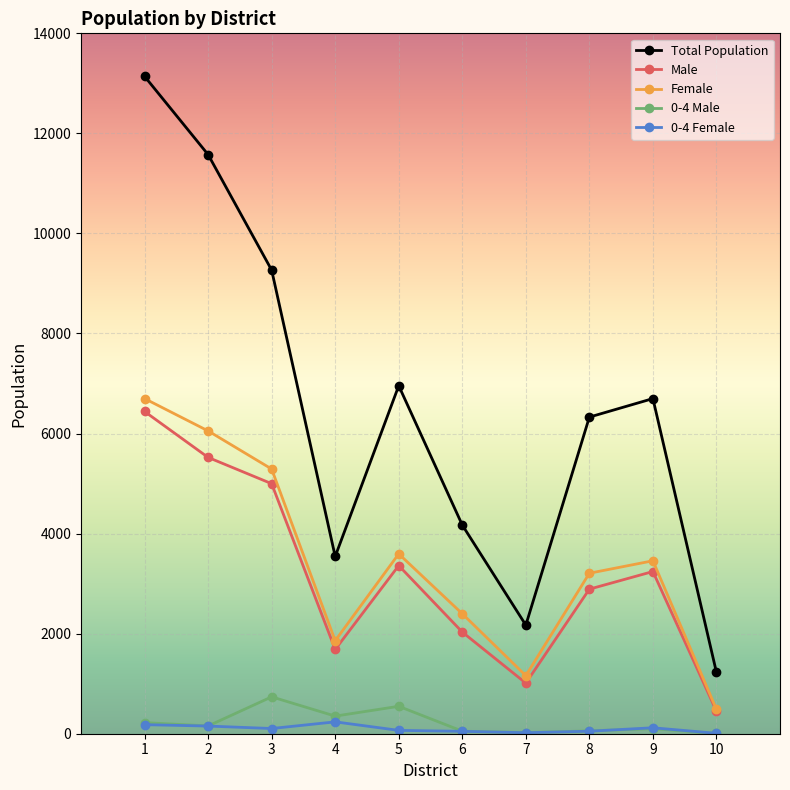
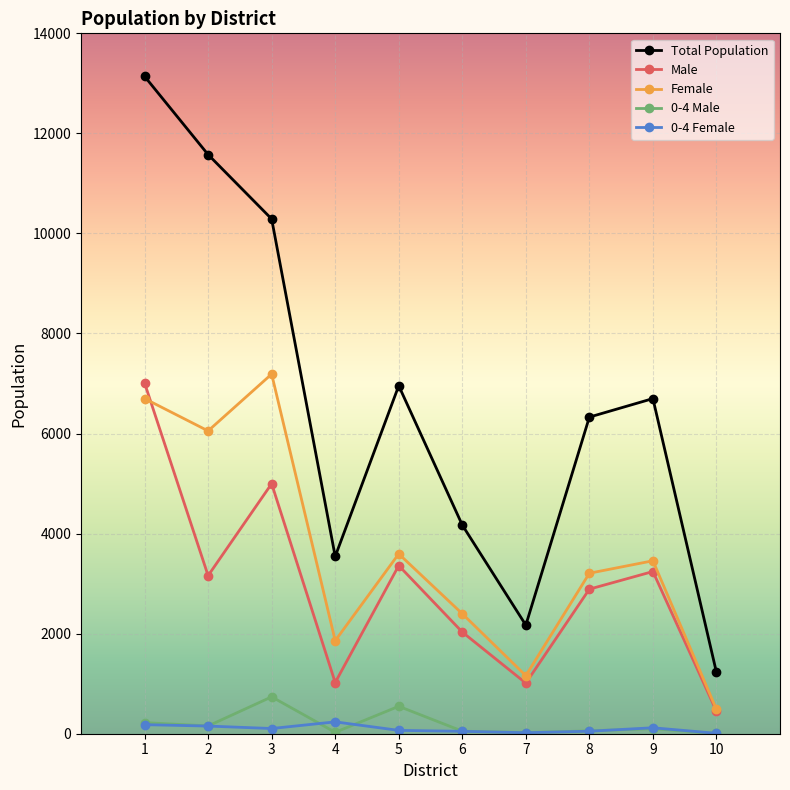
  {
    "Total Population": {
      "1": 13100,
      "2": 11600,
-     "3": 9300,
+     "3": 10300,
      "4": 3500,
      "5": 7000,
      "6": 4200,
      "7": 2200,
      "8": 6300,
      "9": 6700,
      "10": 1200
    },
    "Male": {
-     "1": 6400,
-     "2": 5500,
+     "1": 7000,
+     "2": 3200,
      "3": 5000,
-     "4": 1700,
+     "4": 1000,
      "5": 3400,
      "6": 2000,
      "7": 1000,
      "8": 2900,
      "9": 3200
    },
    "Female": {
      "1": 6700,
      "2": 6100,
-     "3": 5300,
+     "3": 7200,
      "4": 1900,
      "5": 3600,
      "6": 2400,
      "7": 1200,
      "8": 3200,
      "9": 3500
    },
    "0-4 Male": {
      "3": 700,
-     "4": 400,
+     "4": 0,
      "5": 500
    },
    "0-4 Female": {
      "3": 100,
      "4": 200,
      "5": 100
    }
  }
